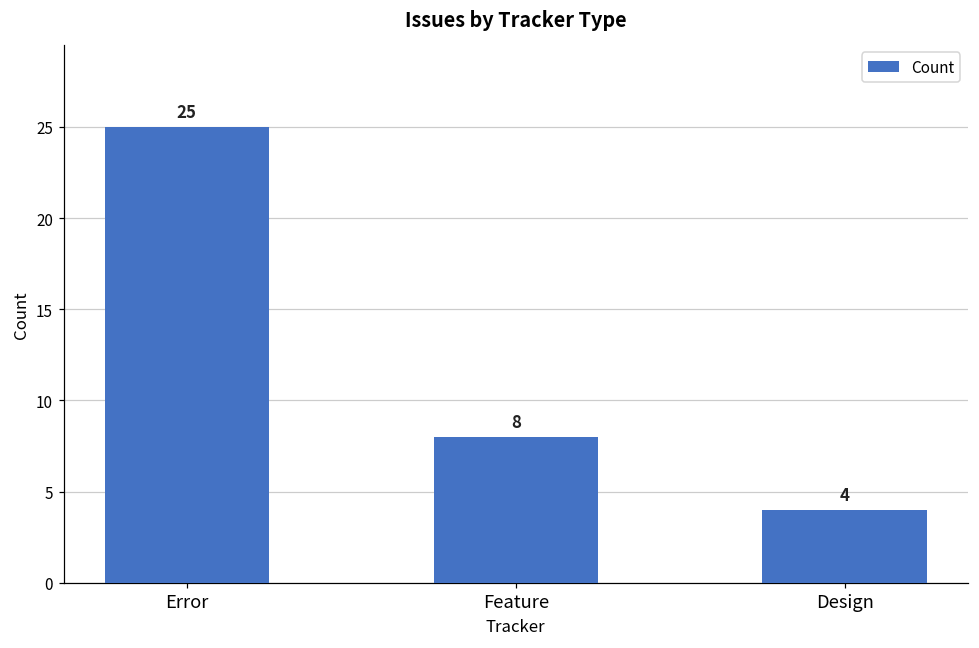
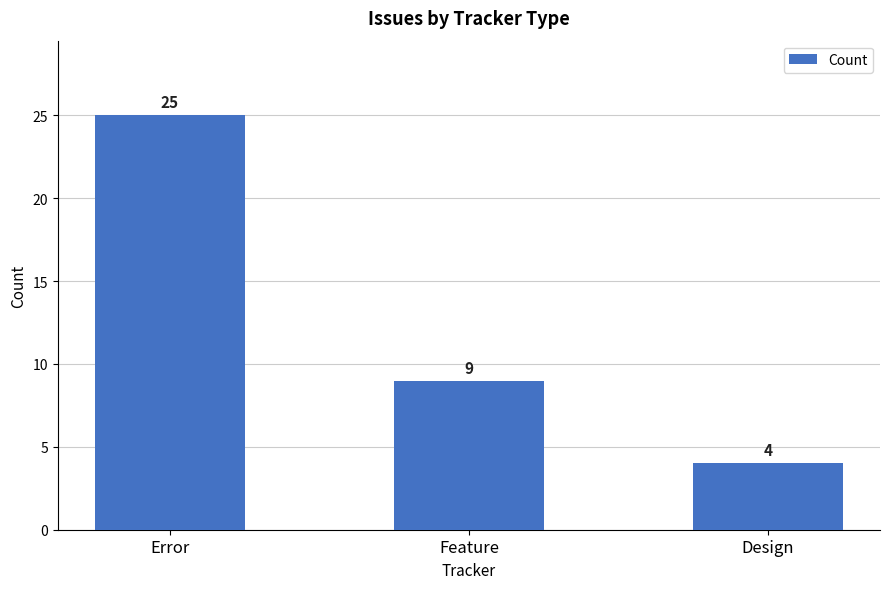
  {
    "Error": 25,
-   "Feature": 8,
+   "Feature": 9,
    "Design": 4
  }
